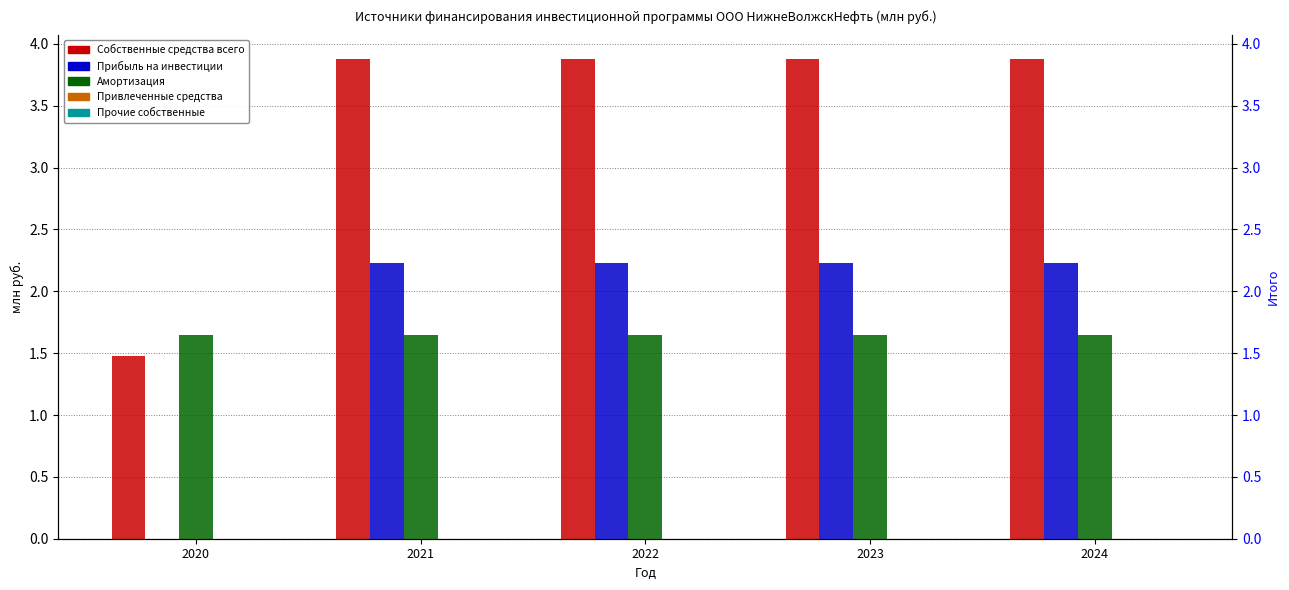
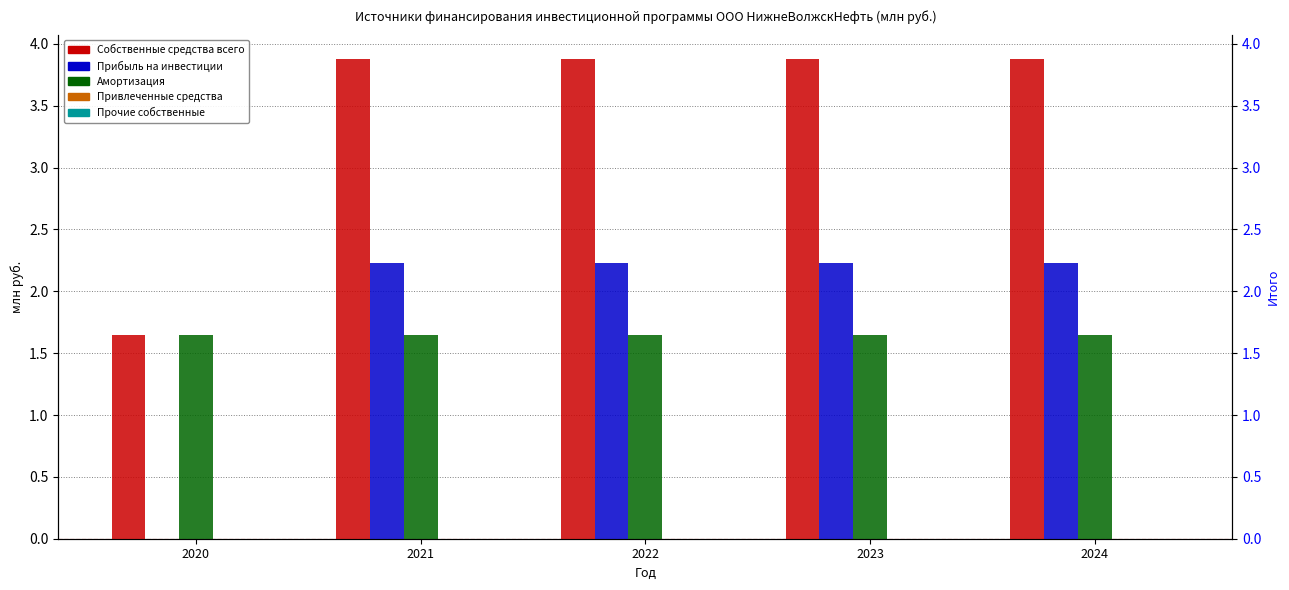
  {
    "Собственные средства всего": {
-     "2020": 1.48,
+     "2020": 1.65,
      "2021": 3.88,
      "2022": 3.88,
      "2023": 3.88,
      "2024": 3.88
    },
    "Прибыль на инвестиции": {
      "2020": 0.00,
      "2021": 2.23,
      "2022": 2.23,
      "2023": 2.23,
      "2024": 2.23
    },
    "Амортизация": {
      "2020": 1.65,
      "2021": 1.65,
      "2022": 1.65,
      "2023": 1.65,
      "2024": 1.65
    },
    "Привлеченные средства": {
      "2020": 0.00,
      "2021": 0.00,
      "2022": 0.00,
      "2023": 0.00,
      "2024": 0.00
    },
    "Прочие собственные": {
      "2020": 0.00,
      "2021": 0.00,
      "2022": 0.00,
      "2023": 0.00,
      "2024": 0.00
    }
  }
